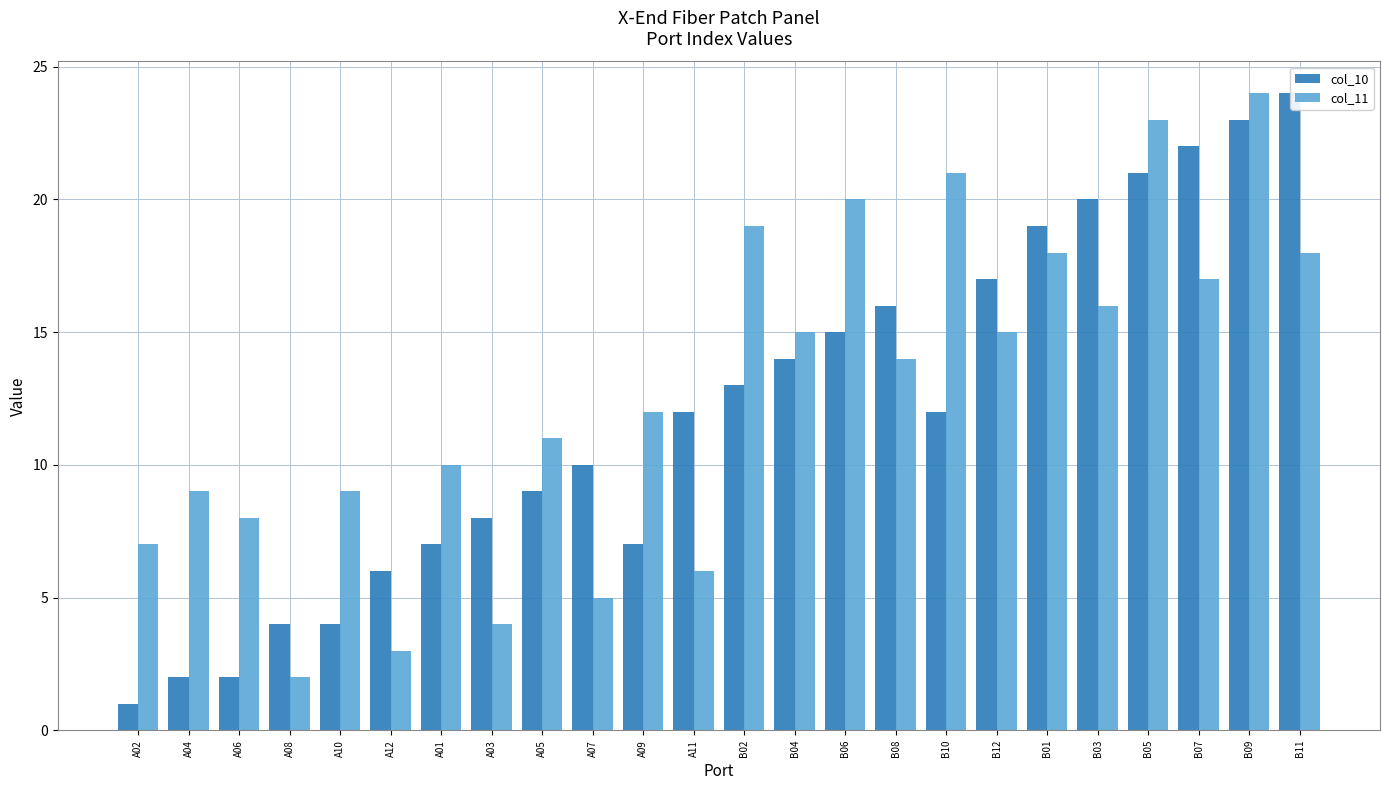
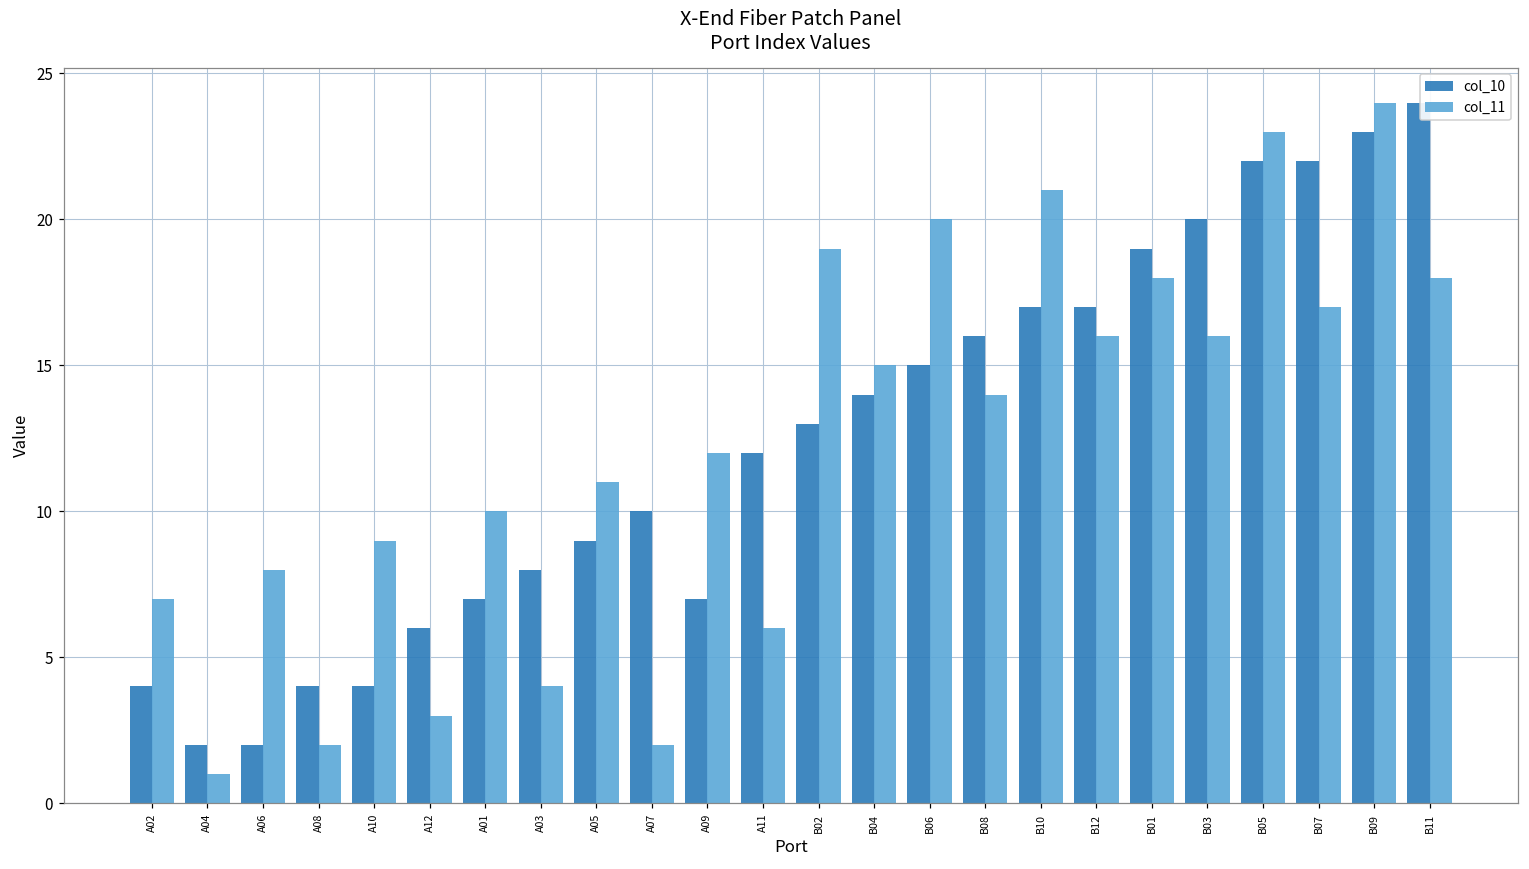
  {
    "col_10": {
-     "A02": 1,
+     "A02": 4,
      "A04": 2,
      "A06": 2,
      "A08": 4,
      "A10": 4,
      "A12": 6,
      "A01": 7,
      "A03": 8,
      "A05": 9,
      "A07": 10,
      "A09": 7,
      "A11": 12,
      "B02": 13,
      "B04": 14,
      "B06": 15,
      "B08": 16,
-     "B10": 12,
+     "B10": 17,
      "B12": 17,
      "B01": 19,
      "B03": 20,
-     "B05": 21,
+     "B05": 22,
      "B07": 22,
      "B09": 23,
      "B11": 24
    },
    "col_11": {
      "A02": 7,
-     "A04": 9,
+     "A04": 1,
      "A06": 8,
      "A08": 2,
      "A10": 9,
      "A12": 3,
      "A01": 10,
      "A03": 4,
      "A05": 11,
-     "A07": 5,
+     "A07": 2,
      "A09": 12,
      "A11": 6,
      "B02": 19,
      "B04": 15,
      "B06": 20,
      "B08": 14,
      "B10": 21,
-     "B12": 15,
+     "B12": 16,
      "B01": 18,
      "B03": 16,
      "B05": 23,
      "B07": 17,
      "B09": 24,
      "B11": 18
    }
  }
